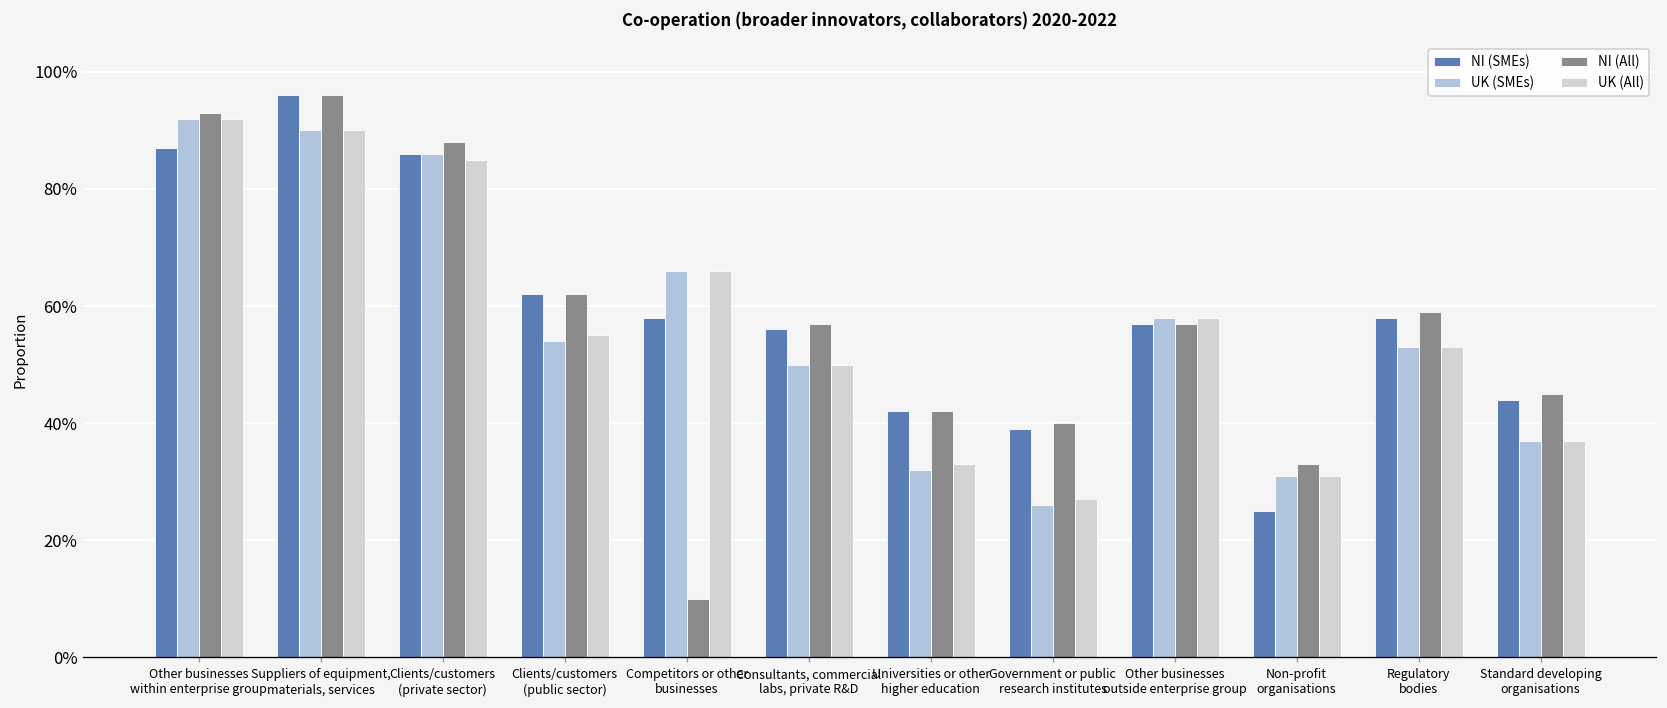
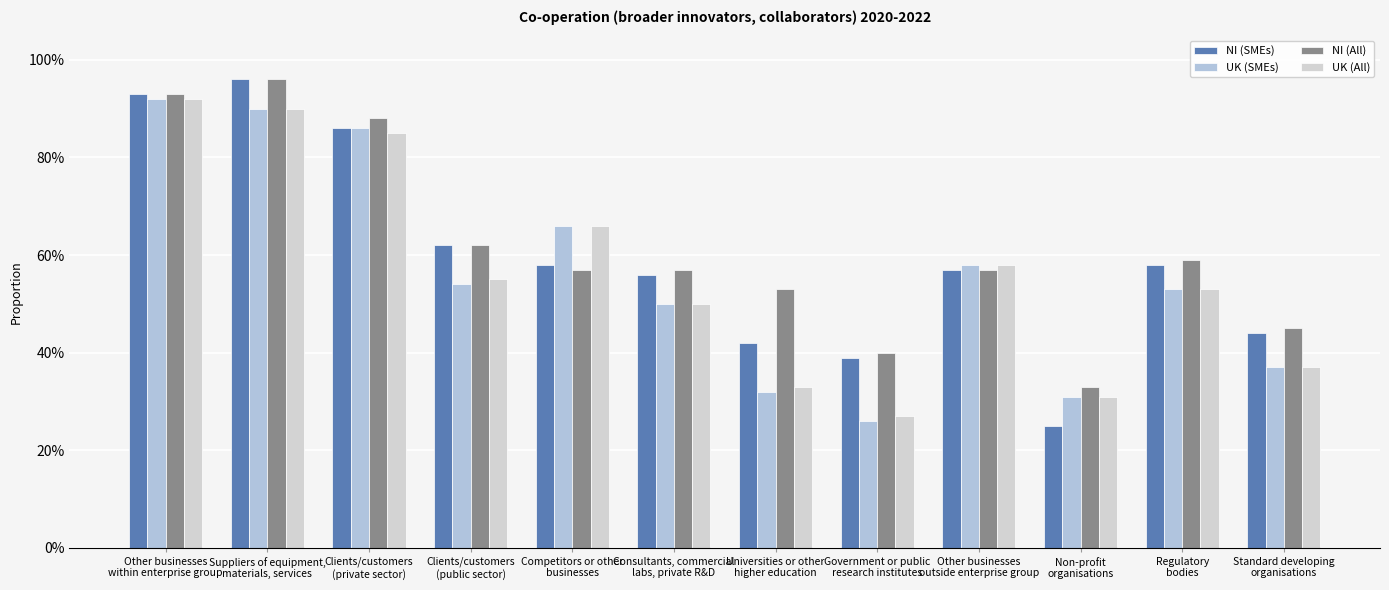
  {
    "NI (SMEs)": {
-     "Other businesses within enterprise group": "87%",
+     "Other businesses within enterprise group": "93%",
      "Suppliers of equipment, materials, services": "96%",
      "Clients/customers (private sector)": "86%",
      "Clients/customers (public sector)": "62%",
      "Competitors or other businesses": "58%",
      "Consultants, commercial labs, private R&D": "56%",
      "Universities or other higher education": "42%",
      "Government or public research institutes": "39%",
      "Other businesses outside enterprise group": "57%",
      "Non-profit organisations": "25%",
      "Regulatory bodies": "58%",
      "Standard developing organisations": "44%"
    },
    "NI (All)": {
      "Other businesses within enterprise group": "93%",
      "Suppliers of equipment, materials, services": "96%",
      "Clients/customers (private sector)": "88%",
      "Clients/customers (public sector)": "62%",
-     "Competitors or other businesses": "10%",
+     "Competitors or other businesses": "57%",
      "Consultants, commercial labs, private R&D": "57%",
-     "Universities or other higher education": "42%",
+     "Universities or other higher education": "53%",
      "Government or public research institutes": "40%",
      "Other businesses outside enterprise group": "57%",
      "Non-profit organisations": "33%",
      "Regulatory bodies": "59%",
      "Standard developing organisations": "45%"
    }
  }
